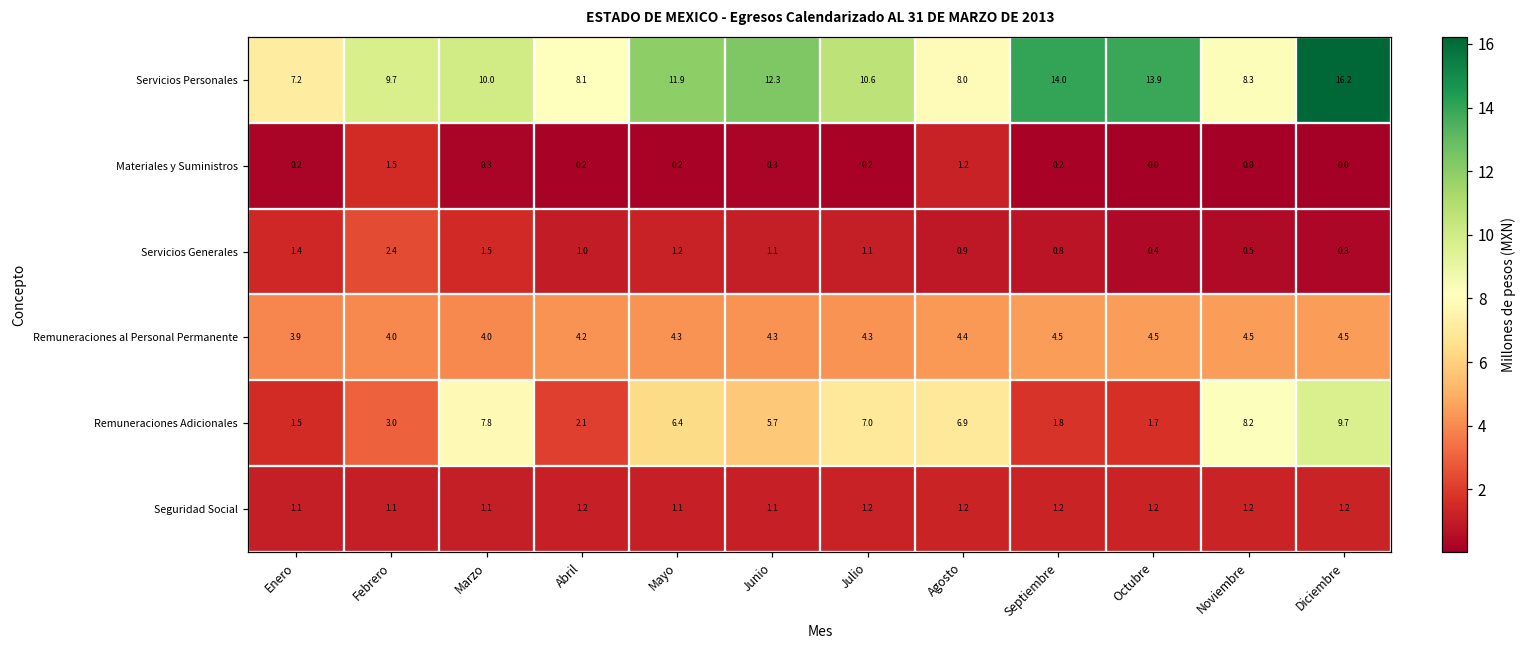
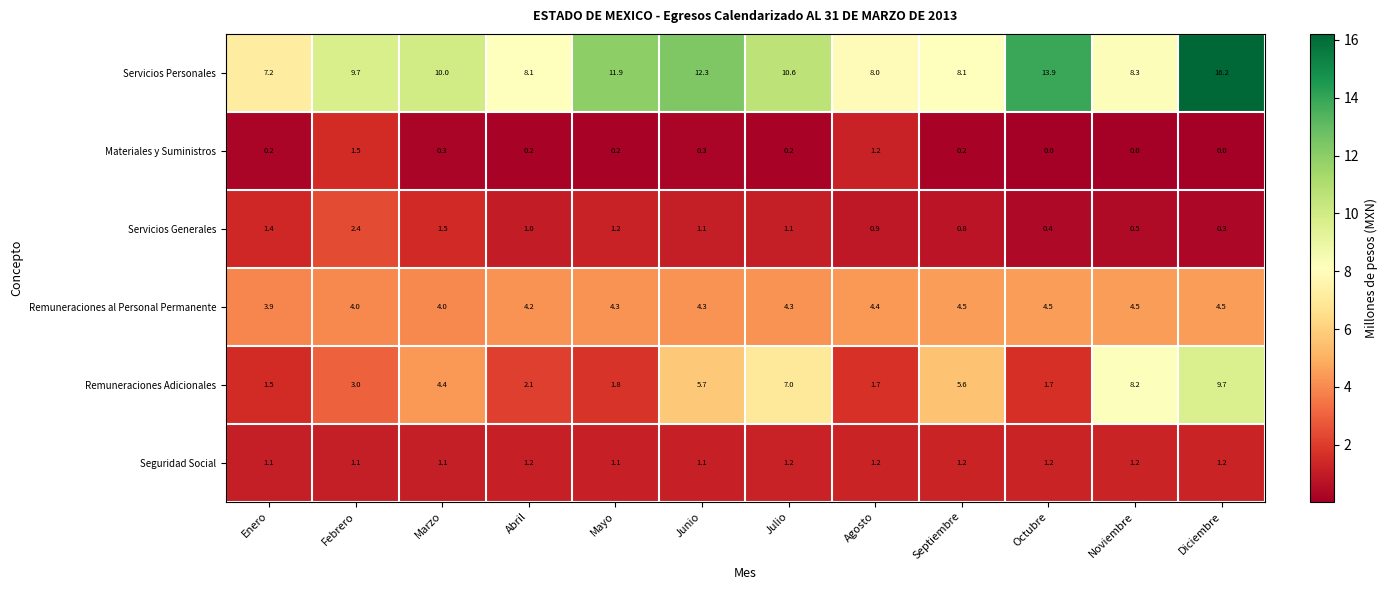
  {
    "Servicios Personales": {
      "Enero": 7.2,
      "Febrero": 9.7,
      "Marzo": 10.0,
      "Abril": 8.1,
      "Mayo": 11.9,
      "Junio": 12.3,
      "Julio": 10.6,
      "Agosto": 8.0,
-     "Septiembre": 14.0,
+     "Septiembre": 8.1,
      "Octubre": 13.9,
      "Noviembre": 8.3,
      "Diciembre": 16.2
    },
    "Materiales y Suministros": {
      "Enero": 0.2,
      "Febrero": 1.5,
      "Marzo": 0.3,
      "Abril": 0.2,
      "Mayo": 0.2,
      "Junio": 0.3,
      "Julio": 0.2,
      "Agosto": 1.2,
      "Septiembre": 0.2,
      "Octubre": 0.0,
      "Noviembre": 0.0,
      "Diciembre": 0.0
    },
    "Servicios Generales": {
      "Enero": 1.4,
      "Febrero": 2.4,
      "Marzo": 1.5,
      "Abril": 1.0,
      "Mayo": 1.2,
      "Junio": 1.1,
      "Julio": 1.1,
      "Agosto": 0.9,
      "Septiembre": 0.8,
      "Octubre": 0.4,
      "Noviembre": 0.5,
      "Diciembre": 0.3
    },
    "Remuneraciones al Personal Permanente": {
      "Enero": 3.9,
      "Febrero": 4.0,
      "Marzo": 4.0,
      "Abril": 4.2,
      "Mayo": 4.3,
      "Junio": 4.3,
      "Julio": 4.3,
      "Agosto": 4.4,
      "Septiembre": 4.5,
      "Octubre": 4.5,
      "Noviembre": 4.5,
      "Diciembre": 4.5
    },
    "Remuneraciones Adicionales": {
      "Enero": 1.5,
      "Febrero": 3.0,
-     "Marzo": 7.8,
+     "Marzo": 4.4,
      "Abril": 2.1,
-     "Mayo": 6.4,
+     "Mayo": 1.8,
      "Junio": 5.7,
      "Julio": 7.0,
-     "Agosto": 6.9,
-     "Septiembre": 1.8,
+     "Agosto": 1.7,
+     "Septiembre": 5.6,
      "Octubre": 1.7,
      "Noviembre": 8.2,
      "Diciembre": 9.7
    },
    "Seguridad Social": {
      "Enero": 1.1,
      "Febrero": 1.1,
      "Marzo": 1.1,
      "Abril": 1.2,
      "Mayo": 1.1,
      "Junio": 1.1,
      "Julio": 1.2,
      "Agosto": 1.2,
      "Septiembre": 1.2,
      "Octubre": 1.2,
      "Noviembre": 1.2,
      "Diciembre": 1.2
    }
  }
